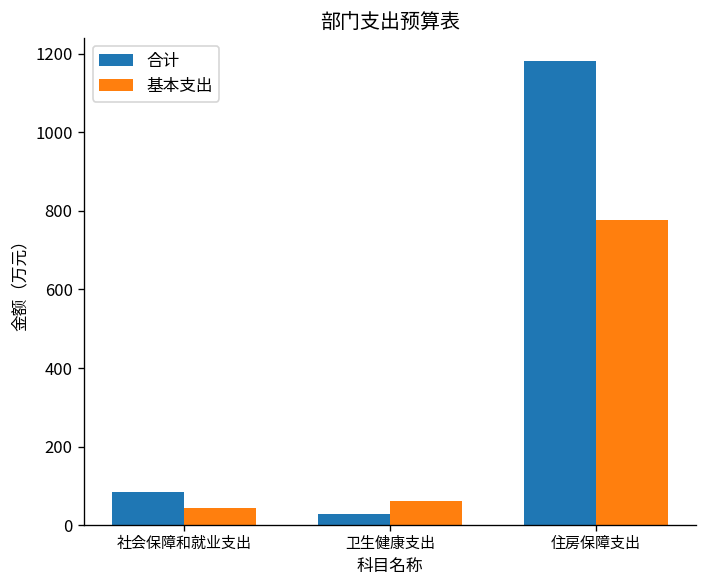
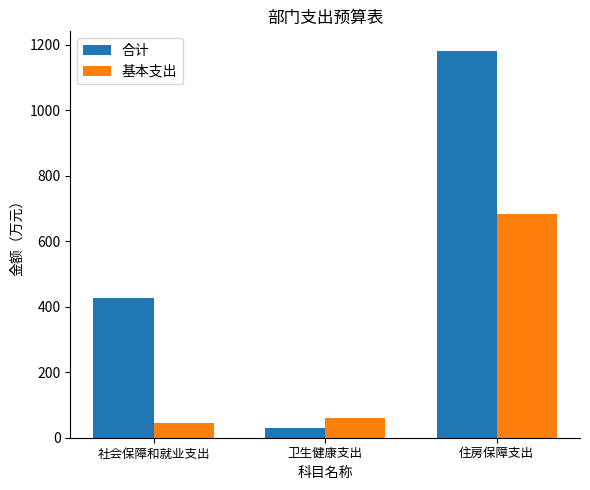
  {
    "合计": {
-     "社会保障和就业支出": 80,
+     "社会保障和就业支出": 430,
      "卫生健康支出": 30,
      "住房保障支出": 1180
    },
    "基本支出": {
      "社会保障和就业支出": 40,
      "卫生健康支出": 60,
-     "住房保障支出": 780
+     "住房保障支出": 680
    }
  }
